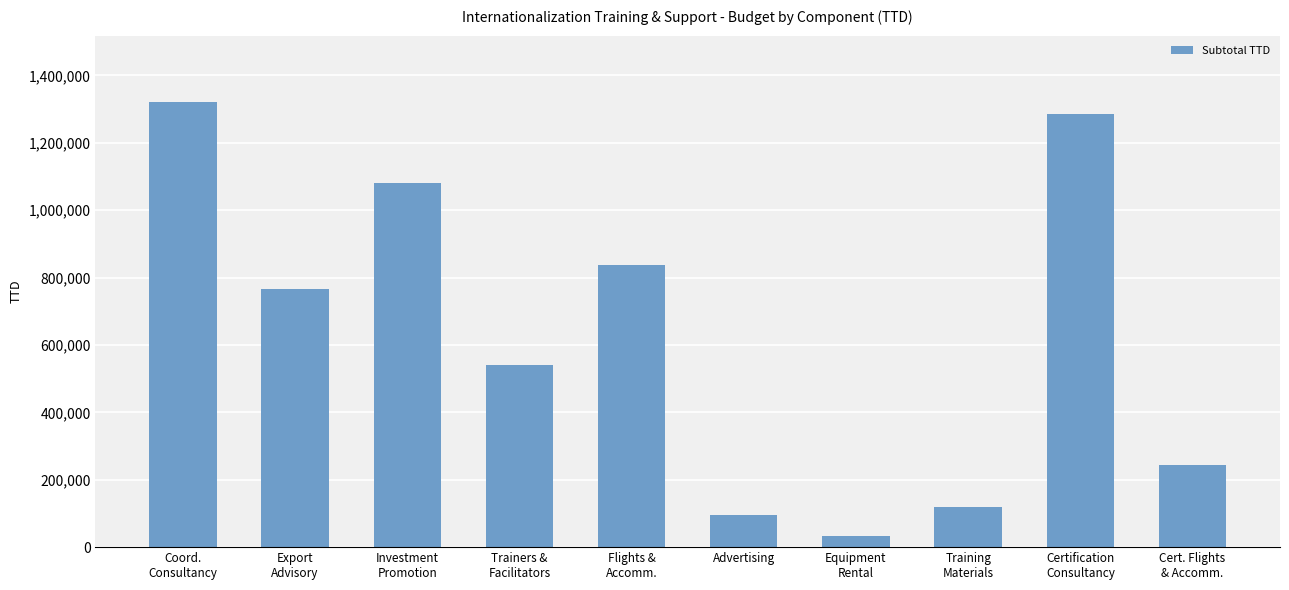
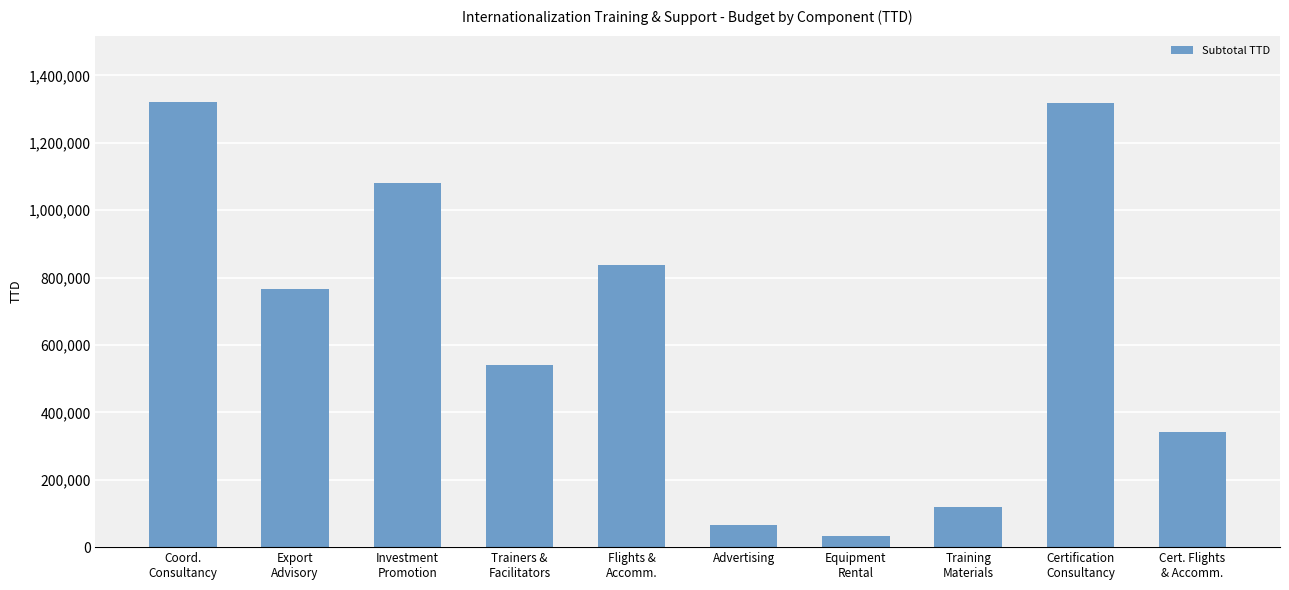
  {
    "Coord. Consultancy": "1,320,000",
    "Export Advisory": "770,000",
    "Investment Promotion": "1,080,000",
    "Trainers & Facilitators": "540,000",
    "Flights & Accomm.": "840,000",
-   "Advertising": "100,000",
+   "Advertising": "70,000",
    "Equipment Rental": "30,000",
    "Training Materials": "120,000",
-   "Certification Consultancy": "1,280,000",
-   "Cert. Flights & Accomm.": "240,000"
+   "Certification Consultancy": "1,320,000",
+   "Cert. Flights & Accomm.": "340,000"
  }
